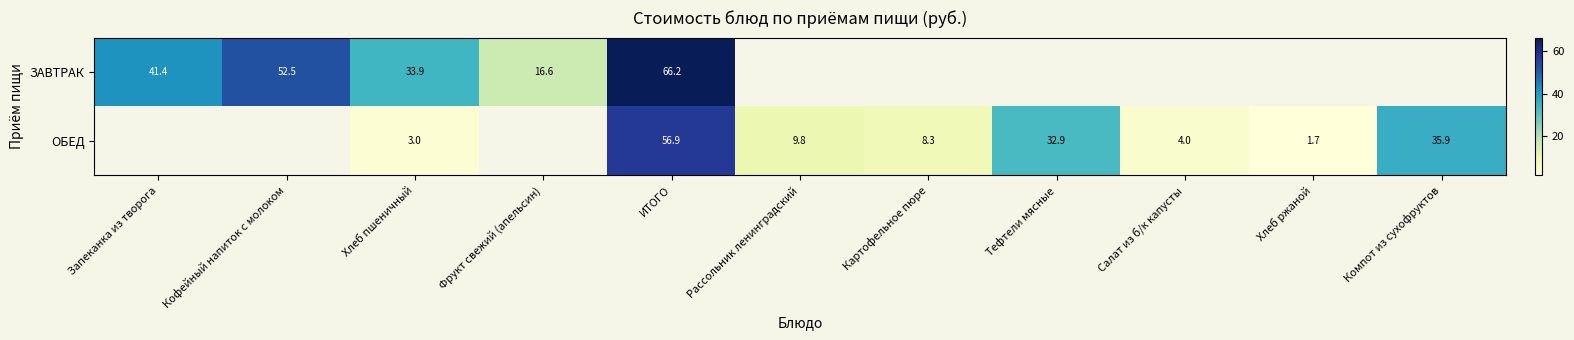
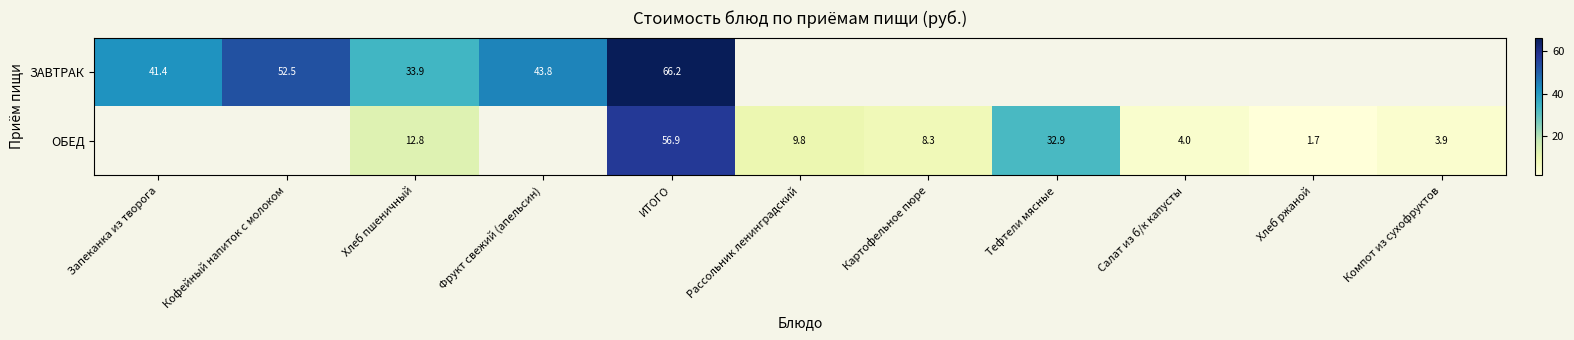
  {
    "ЗАВТРАК": {
      "Запеканка из творога": 41.4,
      "Кофейный напиток с молоком": 52.5,
      "Хлеб пшеничный": 33.9,
-     "Фрукт свежий (апельсин)": 16.6,
+     "Фрукт свежий (апельсин)": 43.8,
      "ИТОГО": 66.2
    },
    "ОБЕД": {
-     "Хлеб пшеничный": 3.0,
+     "Хлеб пшеничный": 12.8,
      "ИТОГО": 56.9,
      "Рассольник ленинградский": 9.8,
      "Картофельное пюре": 8.3,
      "Тефтели мясные": 32.9,
      "Салат из б/к капусты": 4.0,
      "Хлеб ржаной": 1.7,
-     "Компот из сухофруктов": 35.9
+     "Компот из сухофруктов": 3.9
    }
  }
